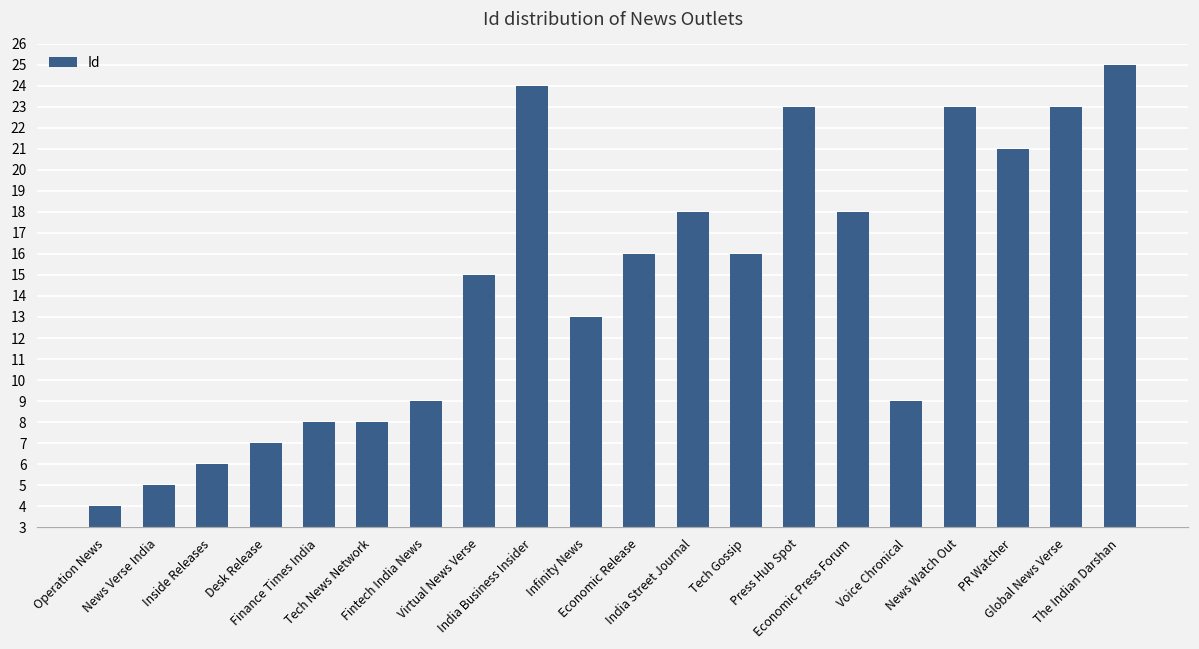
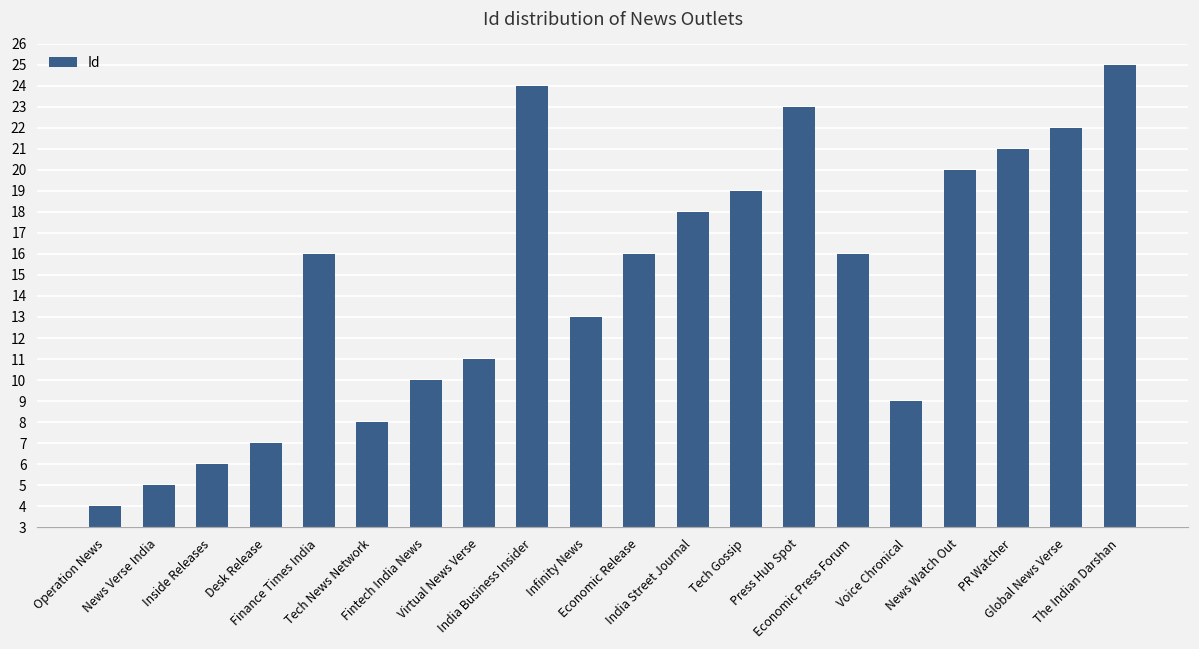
  {
    "Operation News": 4,
    "News Verse India": 5,
    "Inside Releases": 6,
    "Desk Release": 7,
-   "Finance Times India": 8,
+   "Finance Times India": 16,
    "Tech News Network": 8,
-   "Fintech India News": 9,
-   "Virtual News Verse": 15,
+   "Fintech India News": 10,
+   "Virtual News Verse": 11,
    "India Business Insider": 24,
    "Infinity News": 13,
    "Economic Release": 16,
    "India Street Journal": 18,
-   "Tech Gossip": 16,
+   "Tech Gossip": 19,
    "Press Hub Spot": 23,
-   "Economic Press Forum": 18,
+   "Economic Press Forum": 16,
    "Voice Chronical": 9,
-   "News Watch Out": 23,
+   "News Watch Out": 20,
    "PR Watcher": 21,
-   "Global News Verse": 23,
+   "Global News Verse": 22,
    "The Indian Darshan": 25
  }
